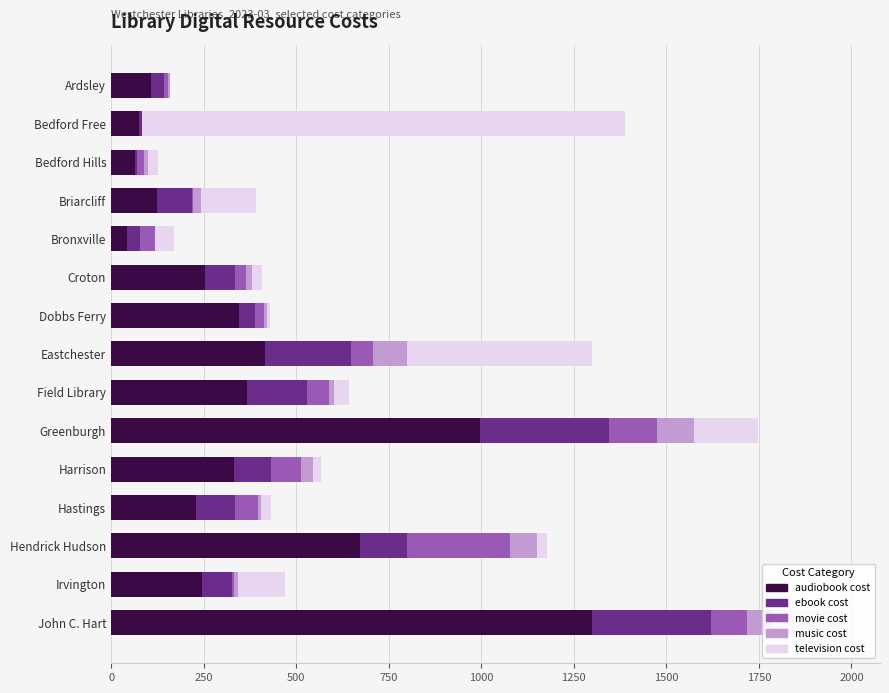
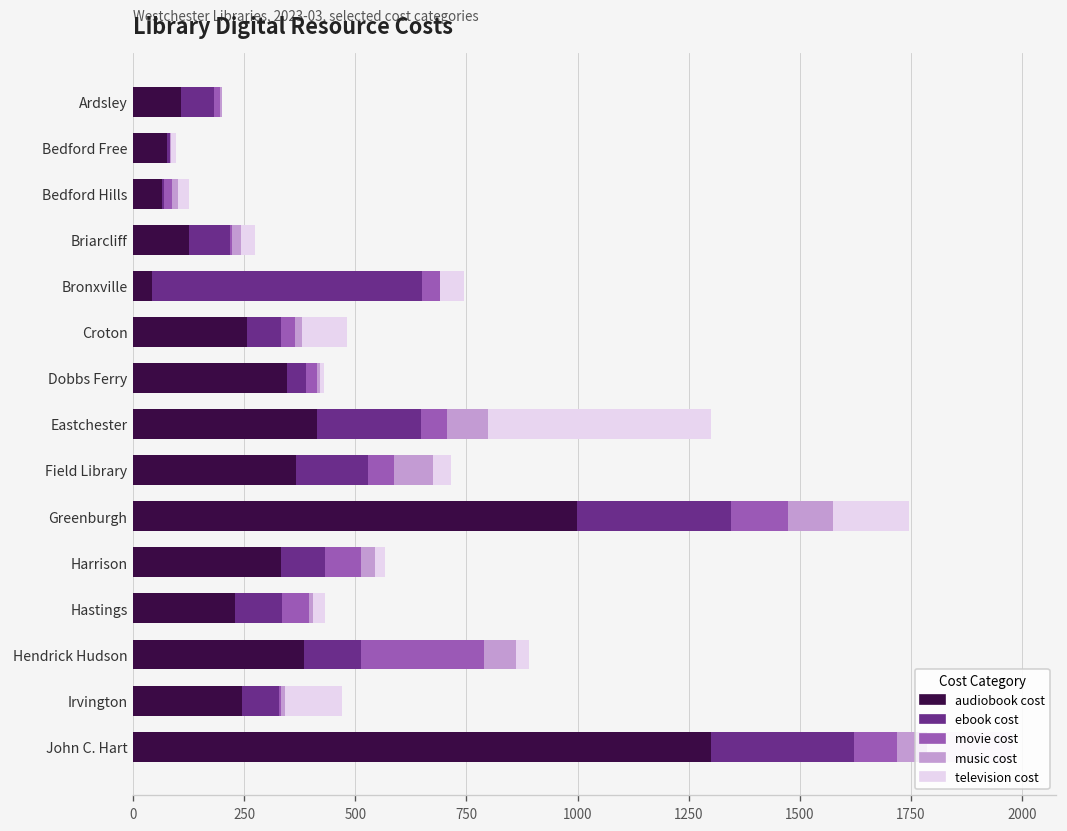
  {
    "audiobook cost": {
      "Ardsley": 110,
      "Bedford Free": 80,
      "Bedford Hills": 70,
      "Briarcliff": 120,
      "Bronxville": 40,
      "Croton": 250,
      "Dobbs Ferry": 340,
      "Eastchester": 410,
      "Field Library": 370,
      "Greenburgh": 1000,
      "Harrison": 330,
      "Hastings": 230,
-     "Hendrick Hudson": 670,
+     "Hendrick Hudson": 380,
      "Irvington": 250,
      "John C. Hart": 1300
    },
    "ebook cost": {
-     "Ardsley": 30,
+     "Ardsley": 70,
      "Briarcliff": 90,
-     "Bronxville": 30,
+     "Bronxville": 610,
      "Croton": 80,
      "Dobbs Ferry": 40,
      "Eastchester": 230,
      "Field Library": 160,
      "Greenburgh": 350,
      "Harrison": 100,
      "Hastings": 100,
      "Hendrick Hudson": 130,
      "Irvington": 80,
      "John C. Hart": 320
    },
    "movie cost": {
      "Ardsley": 10,
      "Bedford Free": 0,
      "Bedford Hills": 20,
      "Bronxville": 40,
      "Croton": 30,
      "Dobbs Ferry": 20,
      "Eastchester": 60,
      "Field Library": 60,
      "Greenburgh": 130,
      "Harrison": 80,
      "Hastings": 60,
      "Hendrick Hudson": 280,
      "John C. Hart": 100
    },
    "music cost": {
      "Bedford Hills": 10,
      "Briarcliff": 20,
      "Bronxville": 0,
      "Croton": 20,
      "Dobbs Ferry": 10,
      "Eastchester": 90,
-     "Field Library": 20,
+     "Field Library": 90,
      "Greenburgh": 100,
      "Harrison": 30,
      "Hastings": 10,
      "Hendrick Hudson": 70,
      "Irvington": 10
    },
    "television cost": {
      "Ardsley": 0,
-     "Bedford Free": 1300,
+     "Bedford Free": 10,
      "Bedford Hills": 30,
-     "Briarcliff": 150,
+     "Briarcliff": 30,
      "Bronxville": 50,
-     "Croton": 30,
+     "Croton": 100,
      "Dobbs Ferry": 10,
      "Eastchester": 500,
      "Field Library": 40,
      "Greenburgh": 170,
      "Harrison": 20,
      "Hastings": 30,
      "Hendrick Hudson": 30,
      "Irvington": 130
    }
  }
